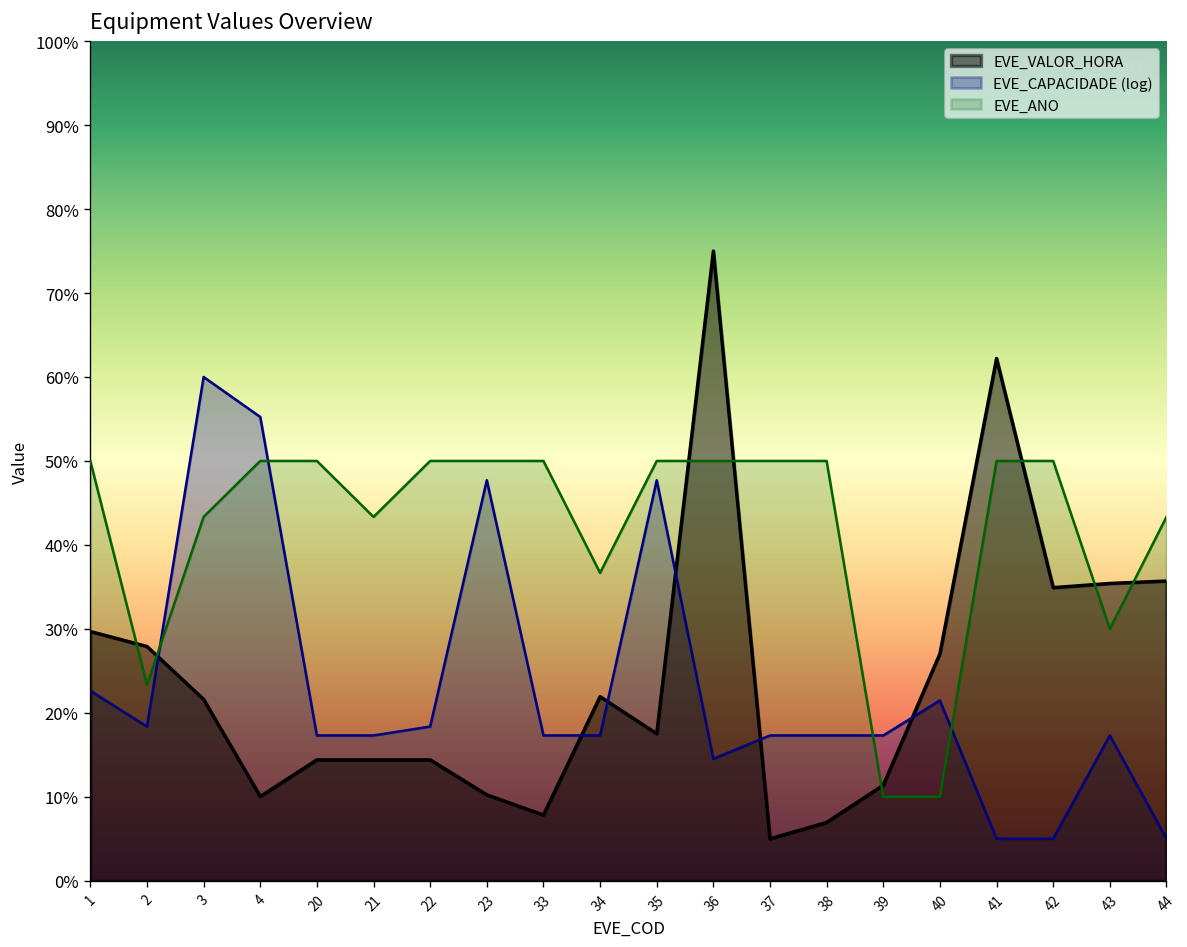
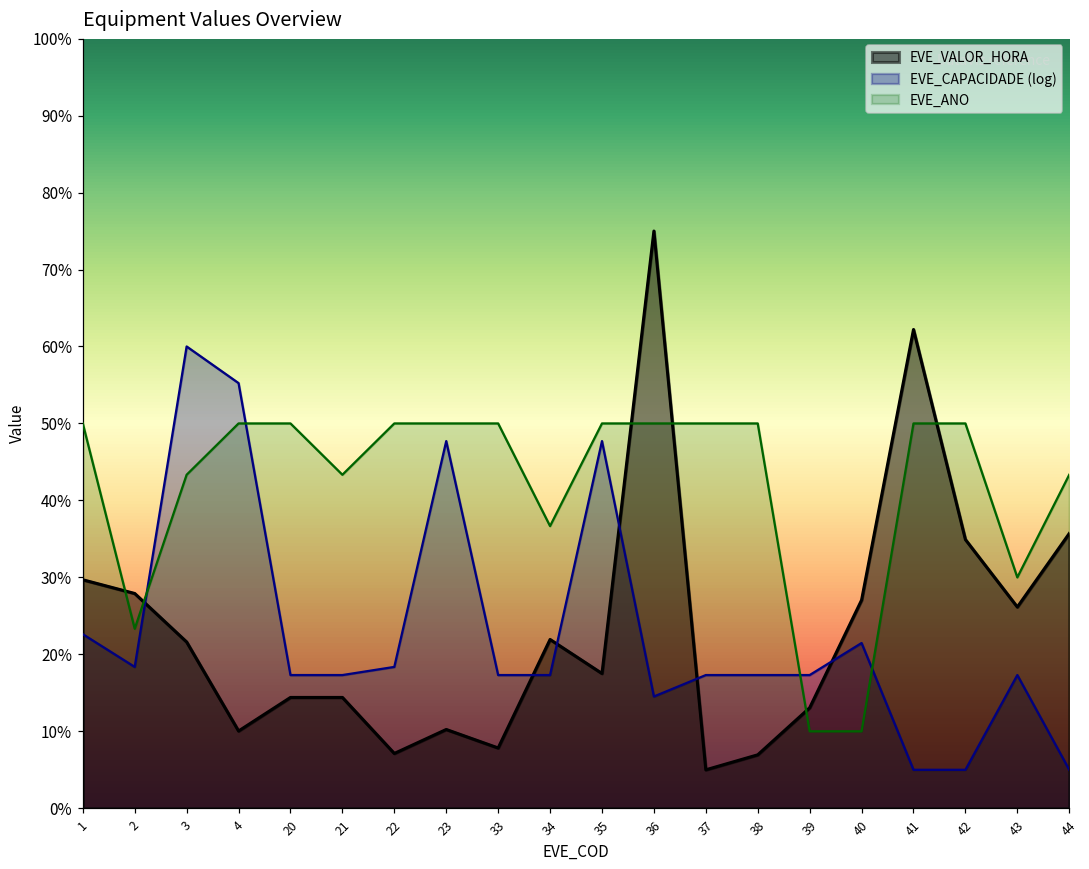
  {
    "EVE_VALOR_HORA": {
      "1": "30%",
      "2": "28%",
      "3": "22%",
      "4": "10%",
      "20": "14%",
      "21": "14%",
-     "22": "14%",
+     "22": "7%",
      "23": "10%",
      "33": "8%",
      "34": "22%",
      "35": "18%",
      "36": "75%",
      "37": "5%",
      "38": "7%",
-     "39": "11%",
+     "39": "13%",
      "40": "27%",
      "41": "62%",
      "42": "35%",
-     "43": "35%",
+     "43": "26%",
      "44": "36%"
    },
    "EVE_CAPACIDADE (log)": {
      "1": "23%",
      "2": "18%",
      "3": "60%",
      "4": "55%",
      "20": "17%",
      "21": "17%",
      "22": "18%",
      "23": "48%",
      "33": "17%",
      "34": "17%",
      "35": "48%",
      "36": "15%",
      "37": "17%",
      "38": "17%",
      "39": "17%",
      "40": "21%",
      "41": "5%",
      "42": "5%",
      "43": "17%",
      "44": "5%"
    },
    "EVE_ANO": {
      "1": "50%",
      "2": "23%",
      "3": "43%",
      "4": "50%",
      "20": "50%",
      "21": "43%",
      "22": "50%",
      "23": "50%",
      "33": "50%",
      "34": "37%",
      "35": "50%",
      "36": "50%",
      "37": "50%",
      "38": "50%",
      "39": "10%",
      "40": "10%",
      "41": "50%",
      "42": "50%",
      "43": "30%",
      "44": "43%"
    }
  }
